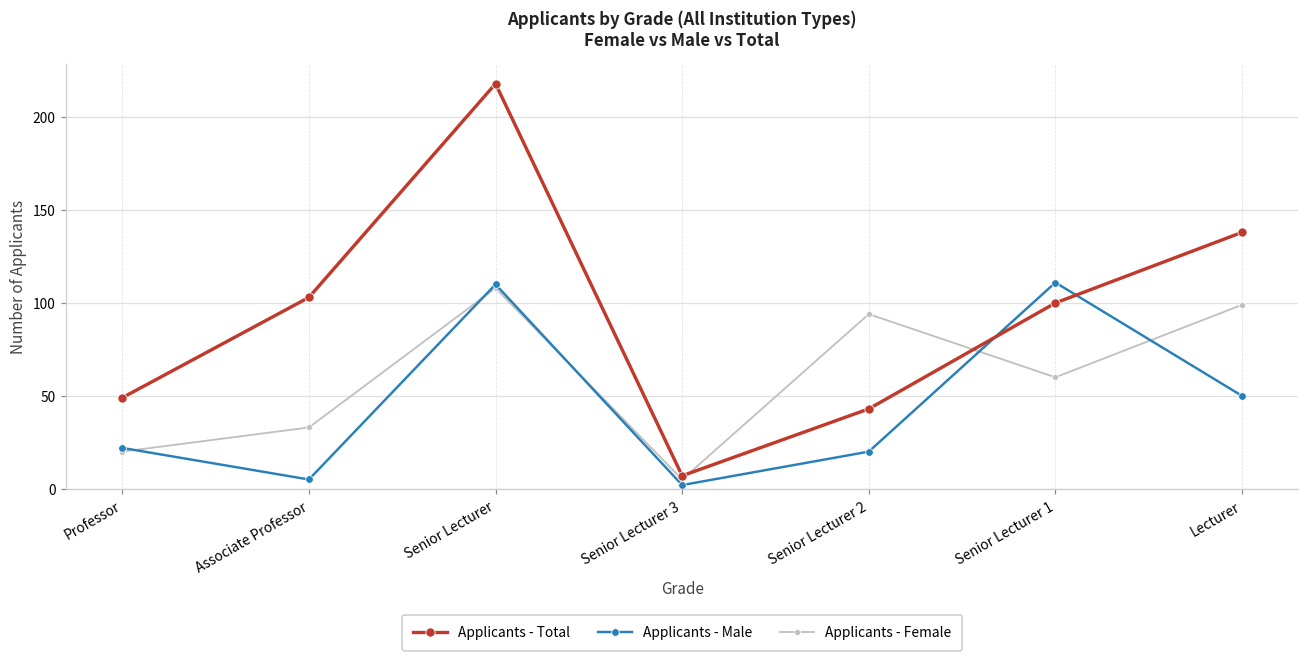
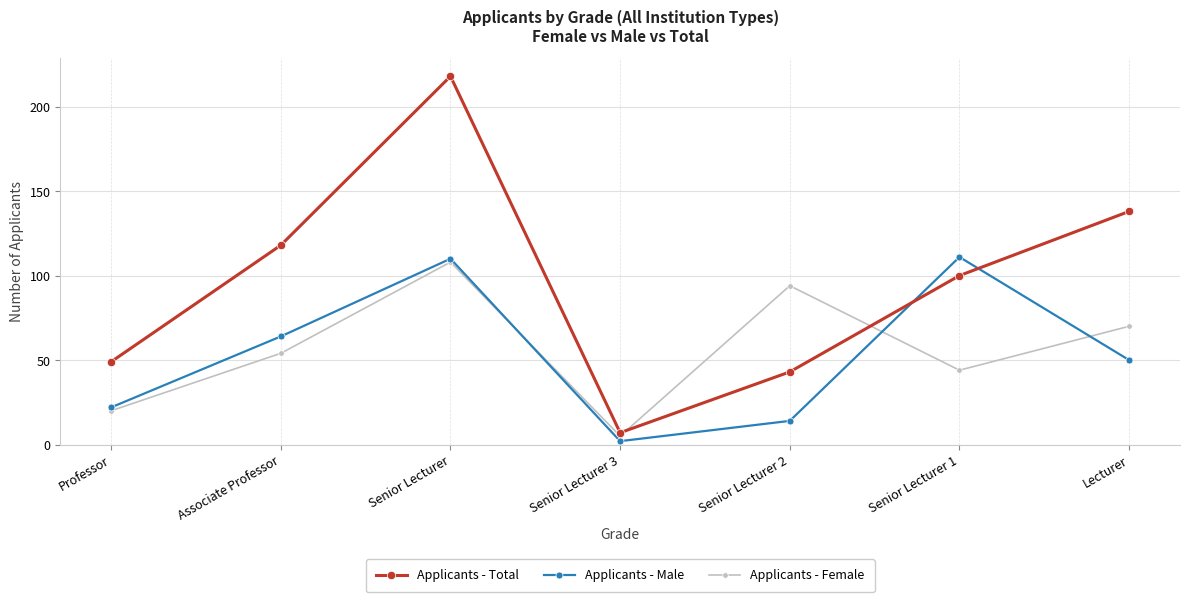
  {
    "Applicants - Total": {
      "Professor": 49,
-     "Associate Professor": 103,
+     "Associate Professor": 118,
      "Senior Lecturer": 218,
      "Senior Lecturer 3": 7,
      "Senior Lecturer 2": 43,
      "Senior Lecturer 1": 100,
      "Lecturer": 138
    },
    "Applicants - Male": {
      "Professor": 22,
-     "Associate Professor": 5,
+     "Associate Professor": 64,
      "Senior Lecturer": 110,
      "Senior Lecturer 3": 2,
-     "Senior Lecturer 2": 20,
+     "Senior Lecturer 2": 14,
      "Senior Lecturer 1": 111,
      "Lecturer": 50
    },
    "Applicants - Female": {
      "Professor": 20,
-     "Associate Professor": 33,
+     "Associate Professor": 54,
      "Senior Lecturer": 108,
      "Senior Lecturer 3": 5,
      "Senior Lecturer 2": 94,
-     "Senior Lecturer 1": 60,
-     "Lecturer": 99
+     "Senior Lecturer 1": 44,
+     "Lecturer": 70
    }
  }
